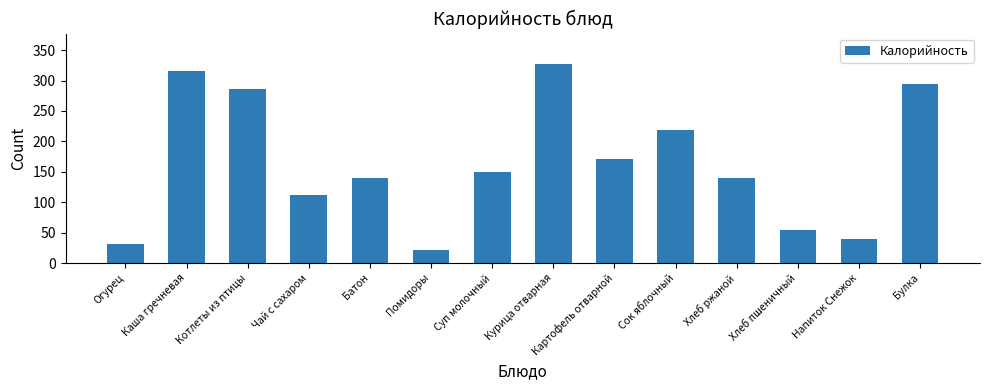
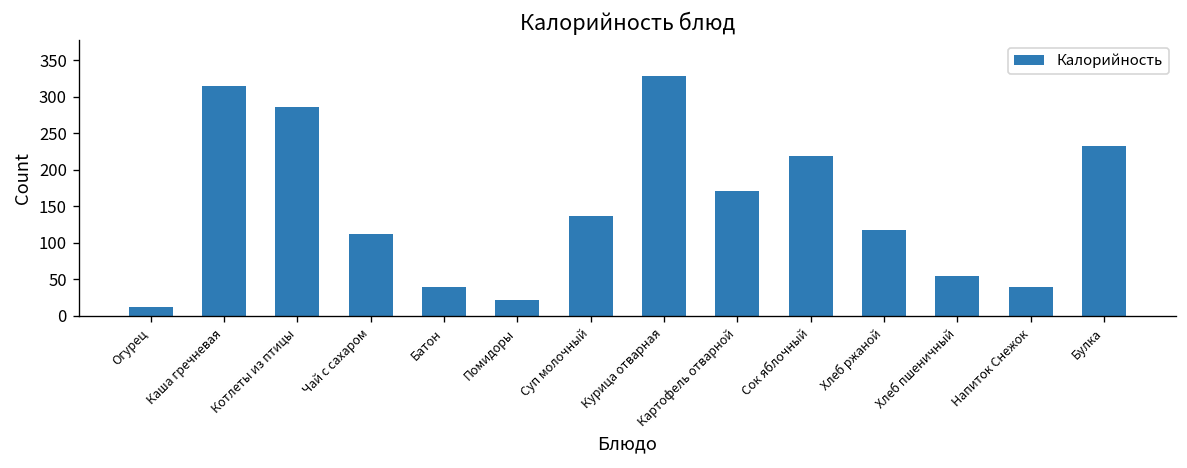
  {
-   "Огурец": 30,
+   "Огурец": 10,
    "Каша гречневая": 320,
    "Котлеты из птицы": 290,
    "Чай с сахаром": 110,
-   "Батон": 140,
+   "Батон": 40,
    "Помидоры": 20,
-   "Суп молочный": 150,
+   "Суп молочный": 140,
    "Курица отварная": 330,
    "Картофель отварной": 170,
    "Сок яблочный": 220,
-   "Хлеб ржаной": 140,
+   "Хлеб ржаной": 120,
    "Хлеб пшеничный": 60,
    "Напиток Снежок": 40,
-   "Булка": 290
+   "Булка": 230
  }
